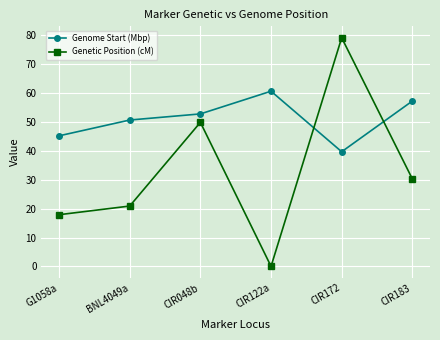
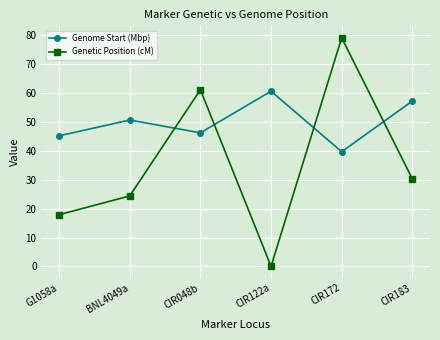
  {
    "Genome Start (Mbp)": {
      "G1058a": 45,
      "BNL4049a": 51,
-     "CIR048b": 53,
+     "CIR048b": 46,
      "CIR122a": 61,
      "CIR172": 40,
      "CIR183": 57
    },
    "Genetic Position (cM)": {
      "G1058a": 18,
-     "BNL4049a": 21,
-     "CIR048b": 50,
+     "BNL4049a": 24,
+     "CIR048b": 61,
      "CIR122a": 0,
      "CIR172": 79,
      "CIR183": 30
    }
  }
